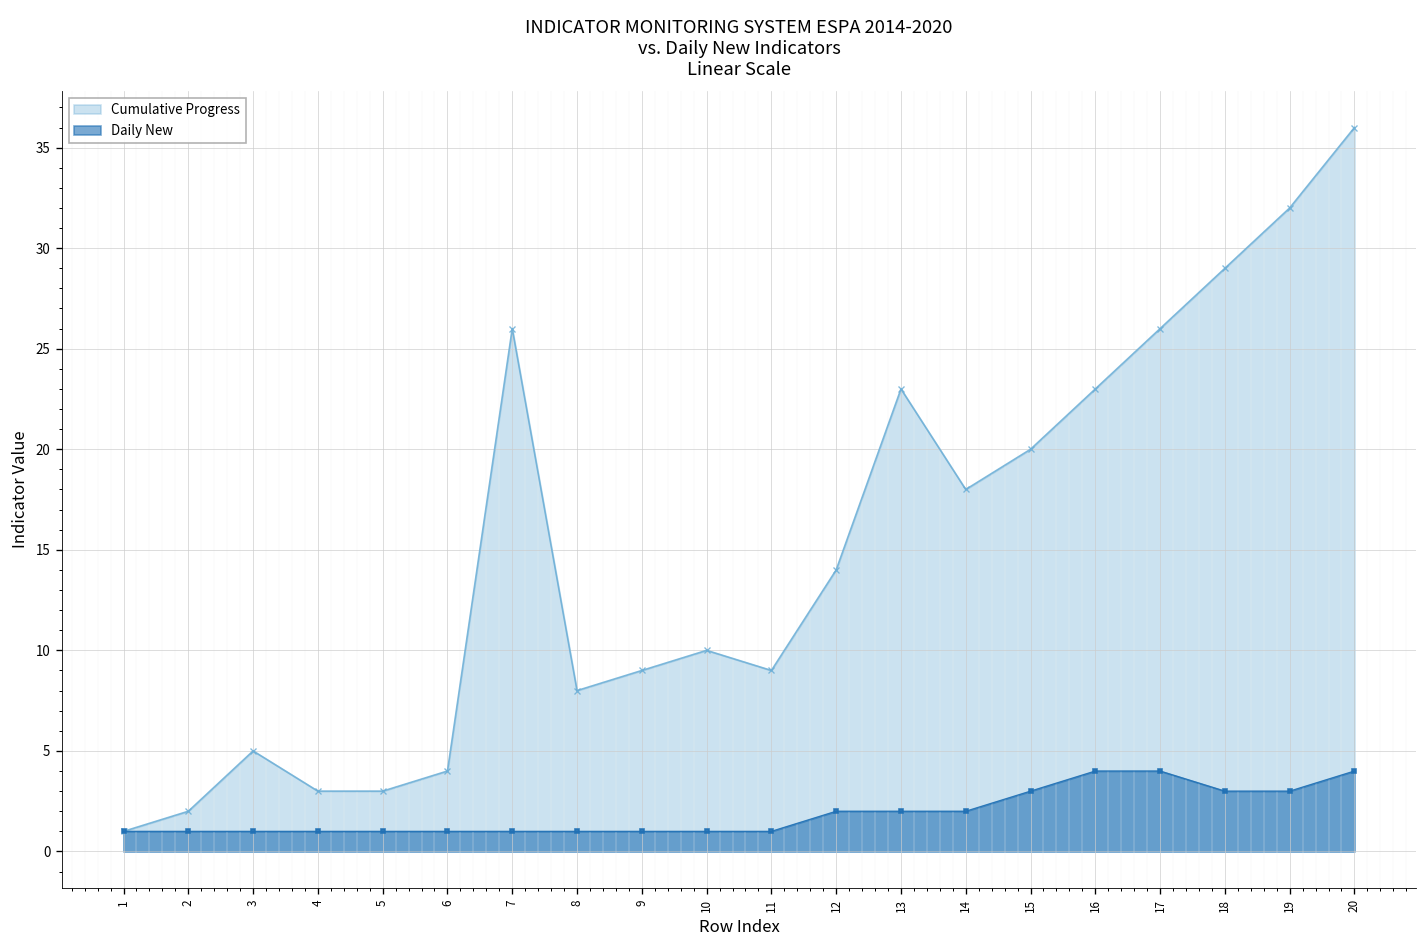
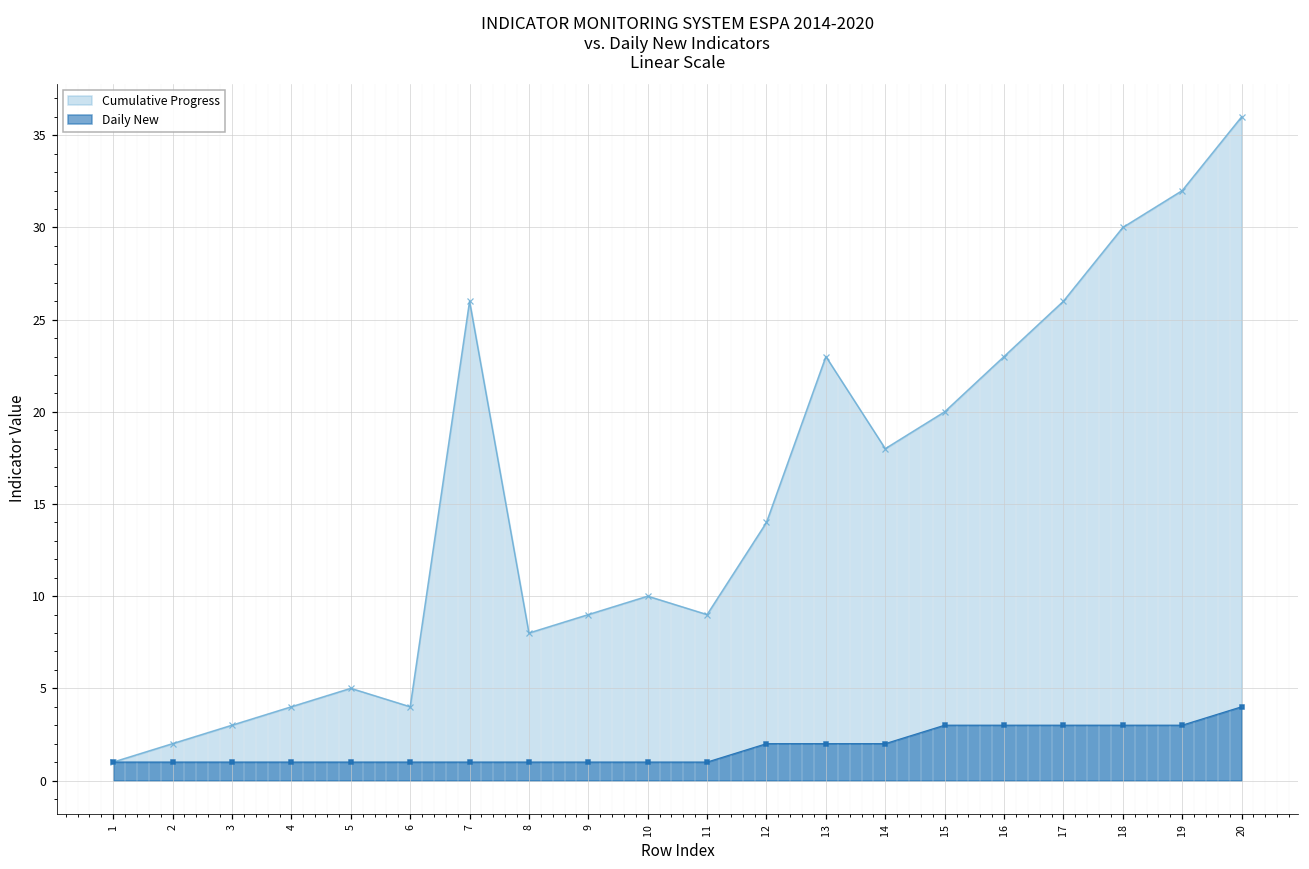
  {
    "Cumulative Progress": {
      "2": 2,
-     "3": 5,
-     "4": 3,
-     "5": 3,
+     "3": 3,
+     "4": 4,
+     "5": 5,
      "6": 4,
      "7": 26,
      "8": 8,
      "9": 9,
      "10": 10,
      "11": 9,
      "12": 14,
      "13": 23,
      "14": 18,
      "15": 20,
      "16": 23,
      "17": 26,
-     "18": 29,
+     "18": 30,
      "19": 32,
      "20": 36
    },
    "Daily New": {
      "2": 1,
      "3": 1,
      "4": 1,
      "5": 1,
      "6": 1,
      "7": 1,
      "8": 1,
      "9": 1,
      "10": 1,
      "11": 1,
      "12": 2,
      "13": 2,
      "14": 2,
      "15": 3,
-     "16": 4,
-     "17": 4,
+     "16": 3,
+     "17": 3,
      "18": 3,
      "19": 3,
      "20": 4
    }
  }
